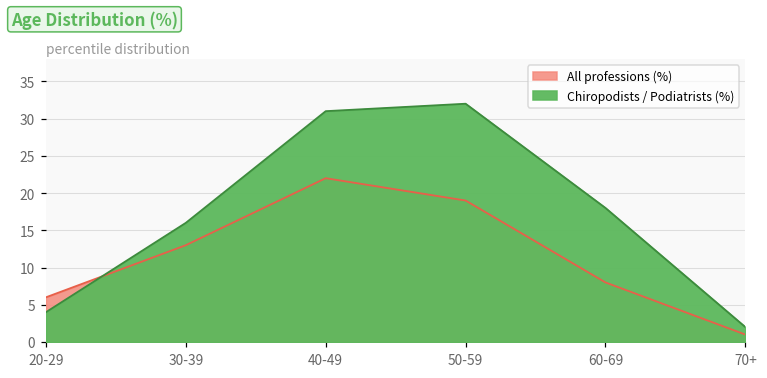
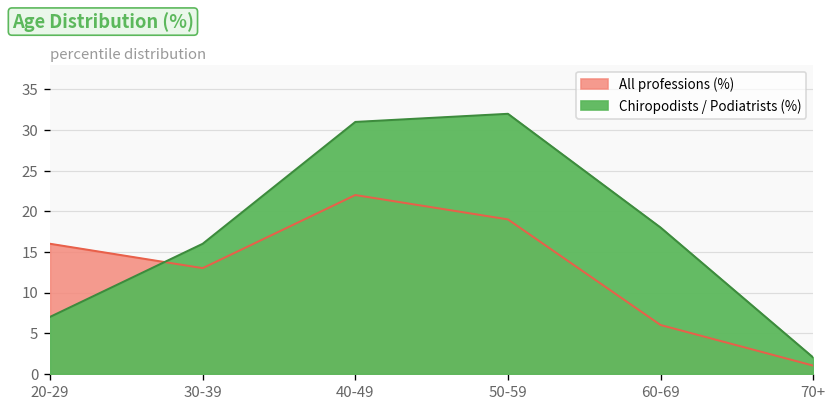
  {
    "All professions (%)": {
-     "20-29": 6,
+     "20-29": 16,
      "30-39": 13,
      "40-49": 22,
      "50-59": 19,
-     "60-69": 8,
+     "60-69": 6,
      "70+": 1
    },
    "Chiropodists / Podiatrists (%)": {
-     "20-29": 4,
+     "20-29": 7,
      "30-39": 16,
      "40-49": 31,
      "50-59": 32,
      "60-69": 18,
      "70+": 2
    }
  }
